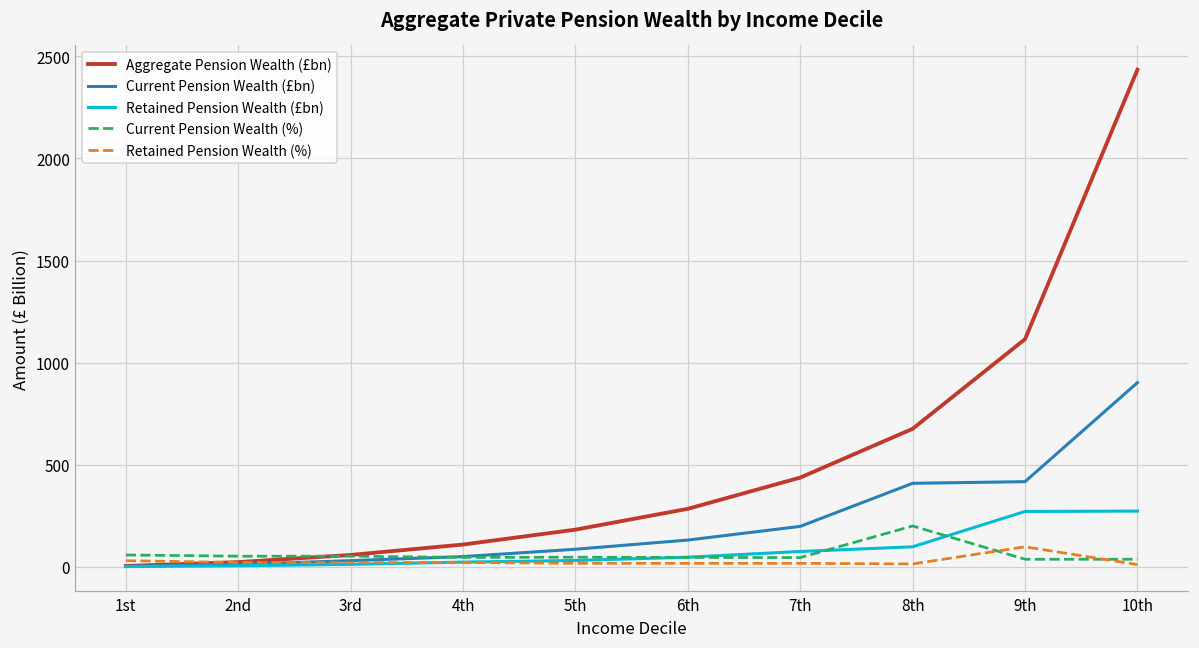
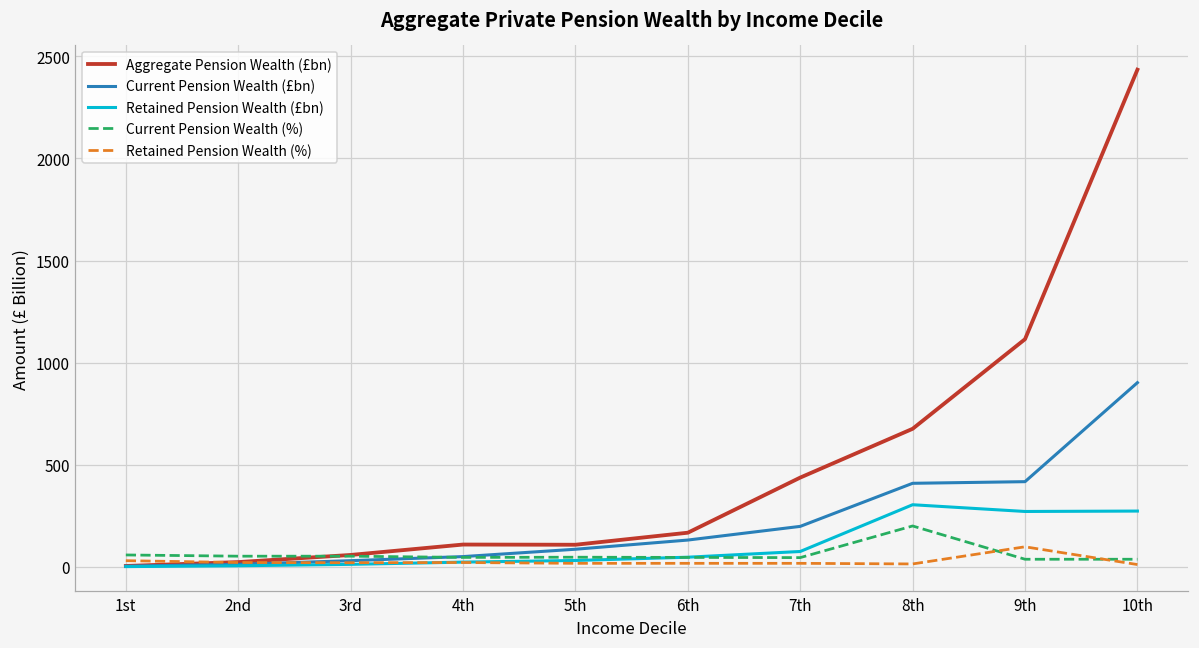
  {
    "Aggregate Pension Wealth (£bn)": {
      "4th": 110,
-     "5th": 180,
-     "6th": 280,
+     "5th": 110,
+     "6th": 170,
      "7th": 440,
      "8th": 680,
      "9th": 1120,
      "10th": 2440
    },
    "Current Pension Wealth (£bn)": {
      "5th": 90,
      "6th": 130,
      "7th": 200,
      "8th": 410,
      "9th": 420,
      "10th": 900
    },
    "Retained Pension Wealth (£bn)": {
      "5th": 30,
      "7th": 80,
-     "8th": 100,
+     "8th": 300,
      "9th": 270,
      "10th": 270
    },
    "Current Pension Wealth (%)": {
      "1st": 60,
      "2nd": 50,
      "5th": 50,
      "7th": 50,
      "8th": 200,
      "9th": 40,
      "10th": 40
    },
    "Retained Pension Wealth (%)": {
      "1st": 30,
      "5th": 20,
      "6th": 20,
      "7th": 20,
      "8th": 10,
      "9th": 100,
      "10th": 10
    }
  }
